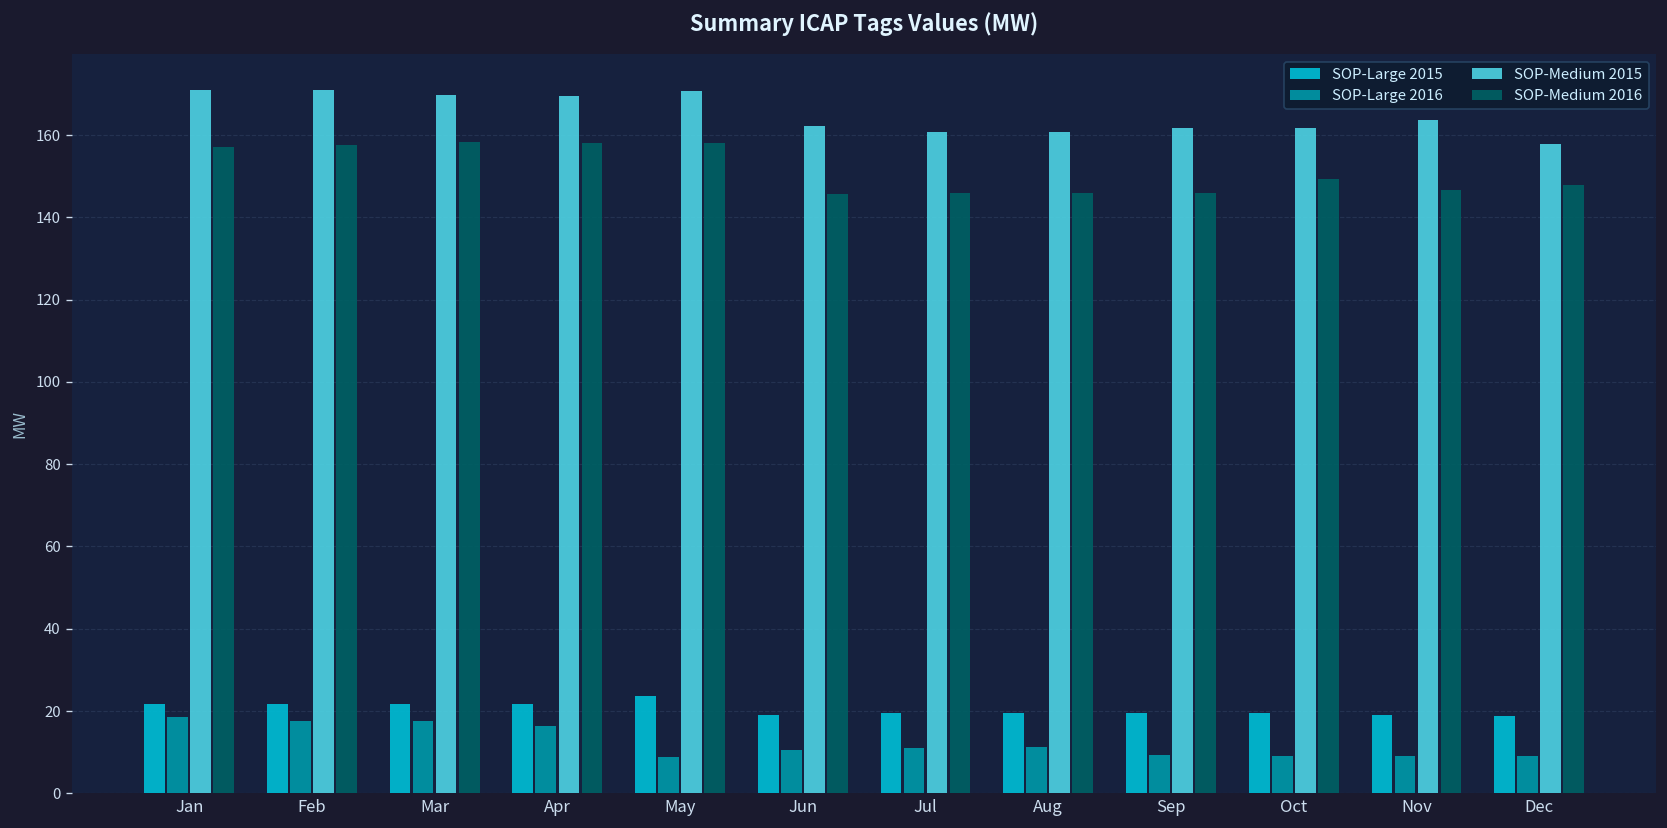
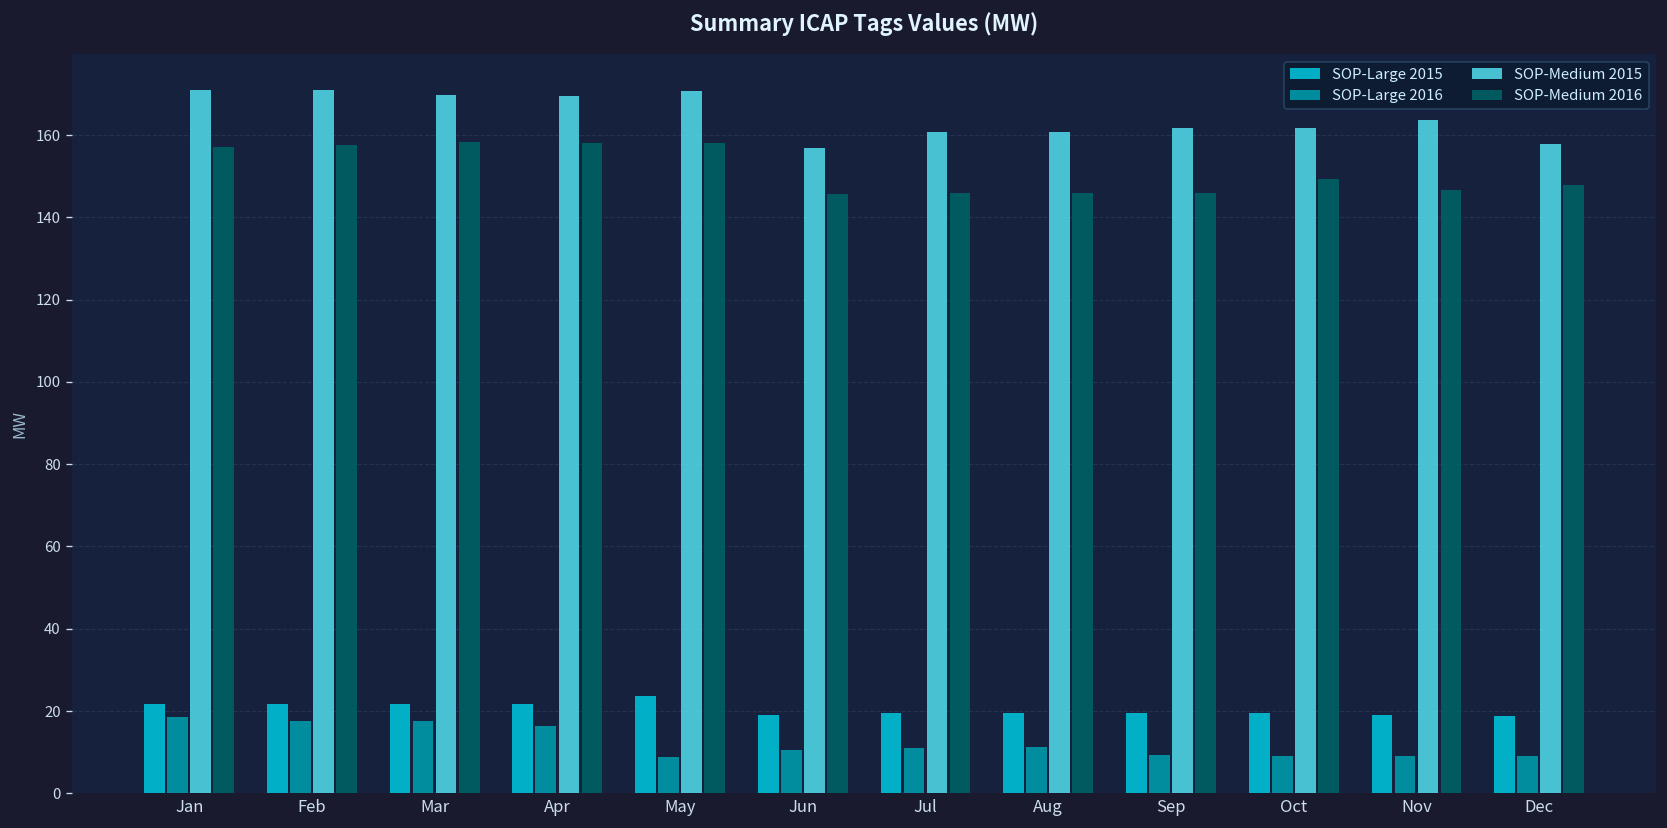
  {
    "SOP-Medium 2015": {
      "Jan": 171,
      "Feb": 171,
      "Mar": 170,
      "Apr": 169,
      "May": 171,
-     "Jun": 162,
+     "Jun": 157,
      "Jul": 161,
      "Aug": 161,
      "Sep": 162,
      "Oct": 162,
      "Nov": 164,
      "Dec": 158
    },
    "SOP-Medium 2016": {
      "Jan": 157,
      "Feb": 158,
      "Mar": 158,
      "Apr": 158,
      "May": 158,
      "Jun": 146,
      "Jul": 146,
      "Aug": 146,
      "Sep": 146,
      "Oct": 149,
      "Nov": 147,
      "Dec": 148
    }
  }
